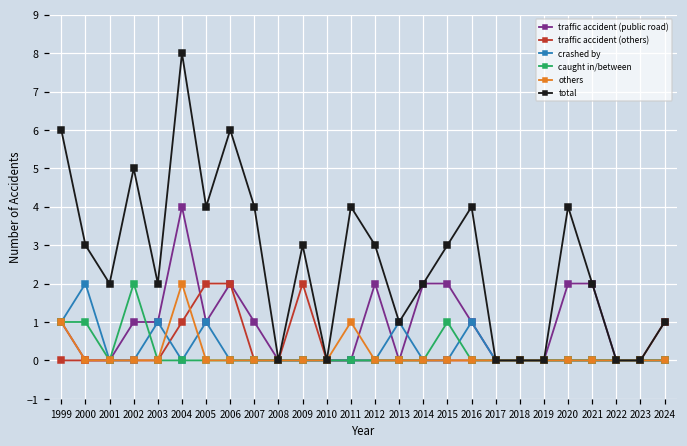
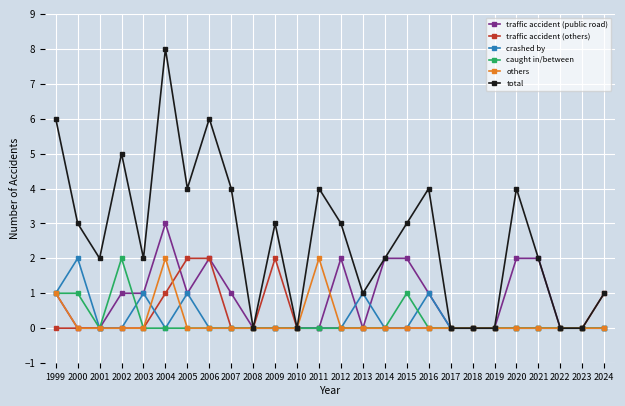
  {
    "traffic accident (public road)": {
      "2002": 1,
-     "2004": 4,
+     "2004": 3,
      "2007": 1,
      "2012": 2,
      "2015": 2,
      "2020": 2
    },
    "traffic accident (others)": {
      "1999": 0,
      "2004": 1,
      "2005": 2,
      "2009": 2
    },
    "crashed by": {
      "2000": 2
    },
    "caught in/between": {
      "2000": 1,
      "2002": 2,
      "2015": 1
    },
    "others": {
      "2004": 2,
-     "2011": 1
+     "2011": 2
    },
    "total": {
      "1999": 6,
      "2000": 3,
      "2001": 2,
      "2002": 5,
      "2003": 2,
      "2004": 8,
      "2005": 4,
      "2006": 6,
      "2007": 4,
      "2009": 3,
      "2011": 4,
      "2012": 3,
      "2015": 3,
      "2016": 4,
      "2020": 4
    }
  }
